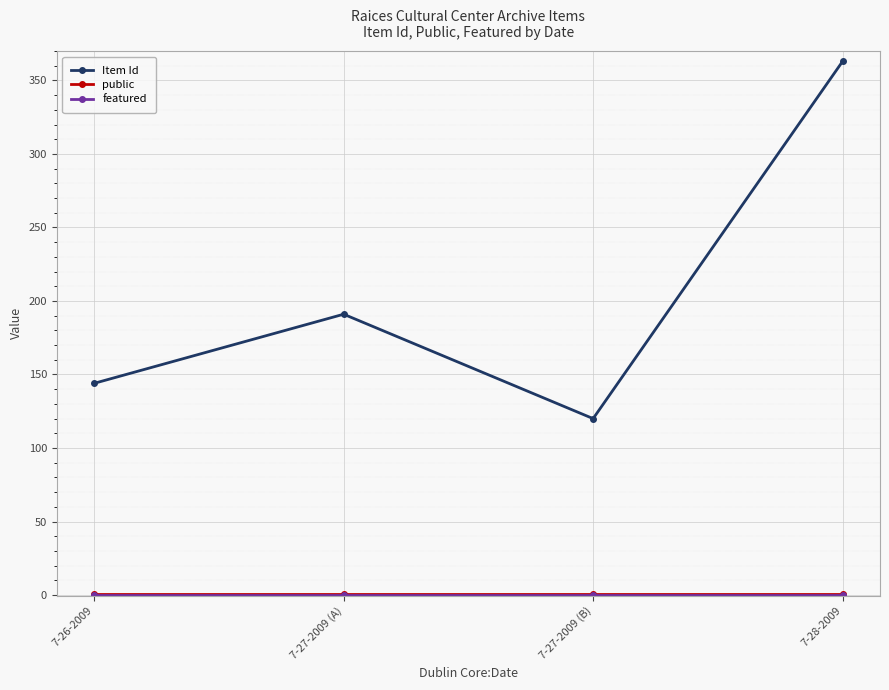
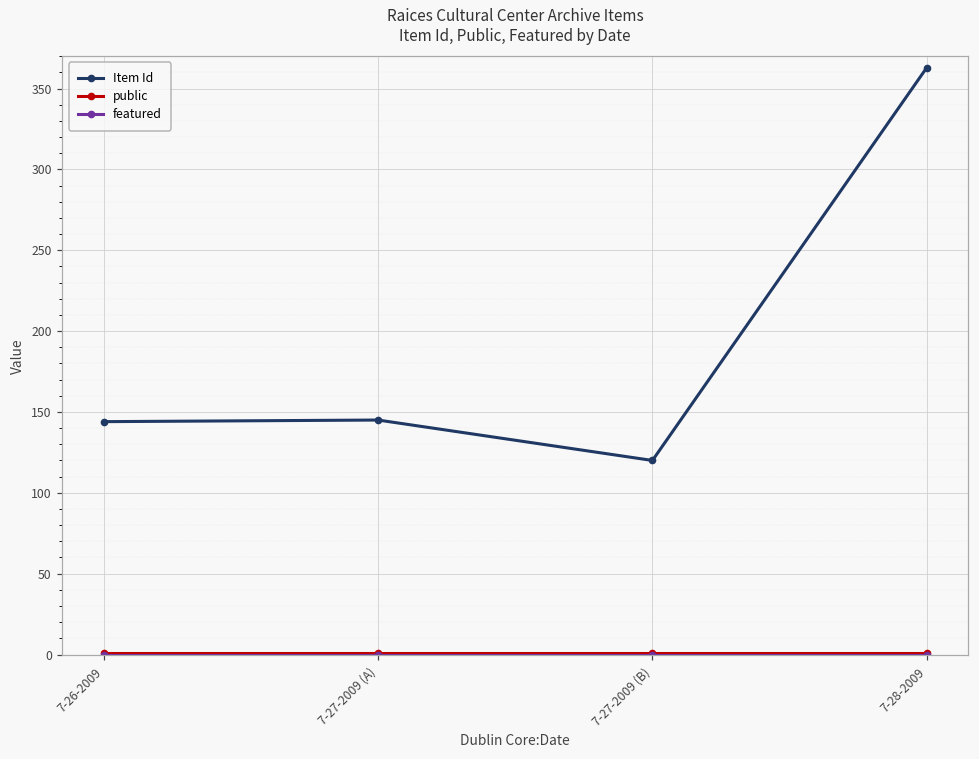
  {
    "Item Id": {
      "7-26-2009": 144,
-     "7-27-2009 (A)": 191,
+     "7-27-2009 (A)": 145,
      "7-27-2009 (B)": 120,
      "7-28-2009": 363
    }
  }
